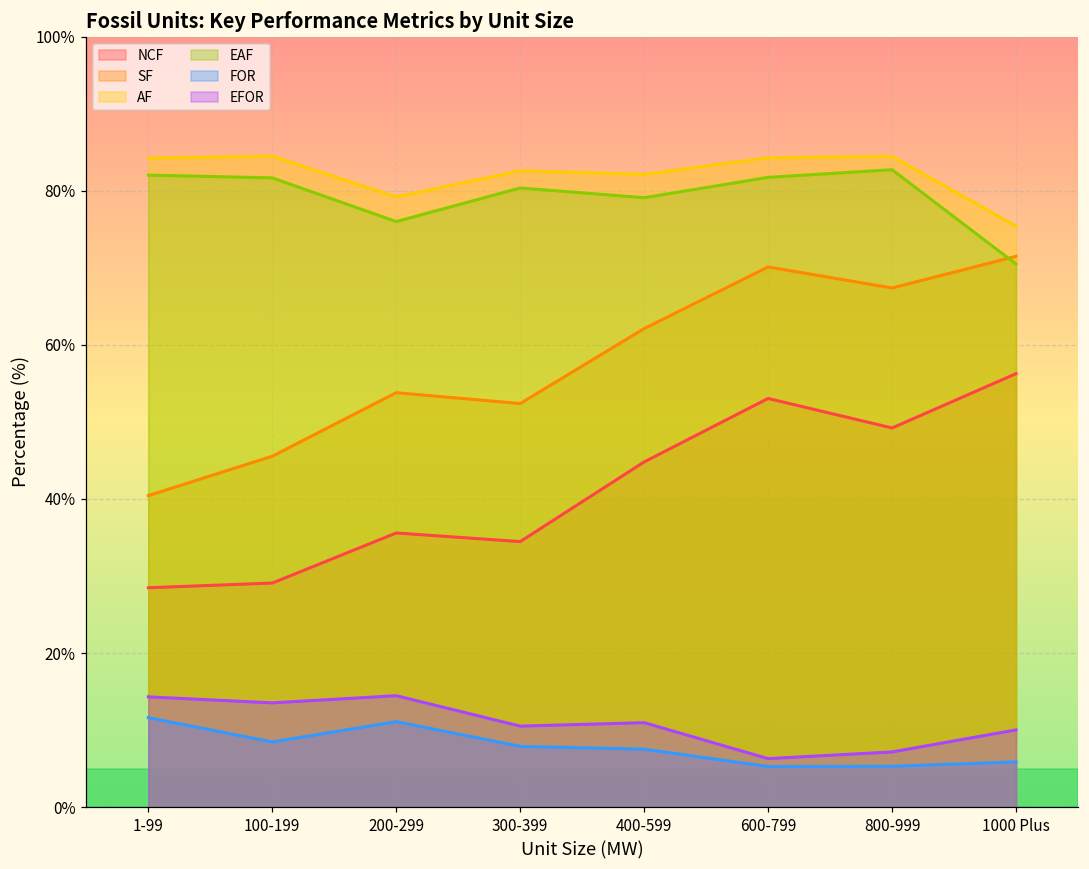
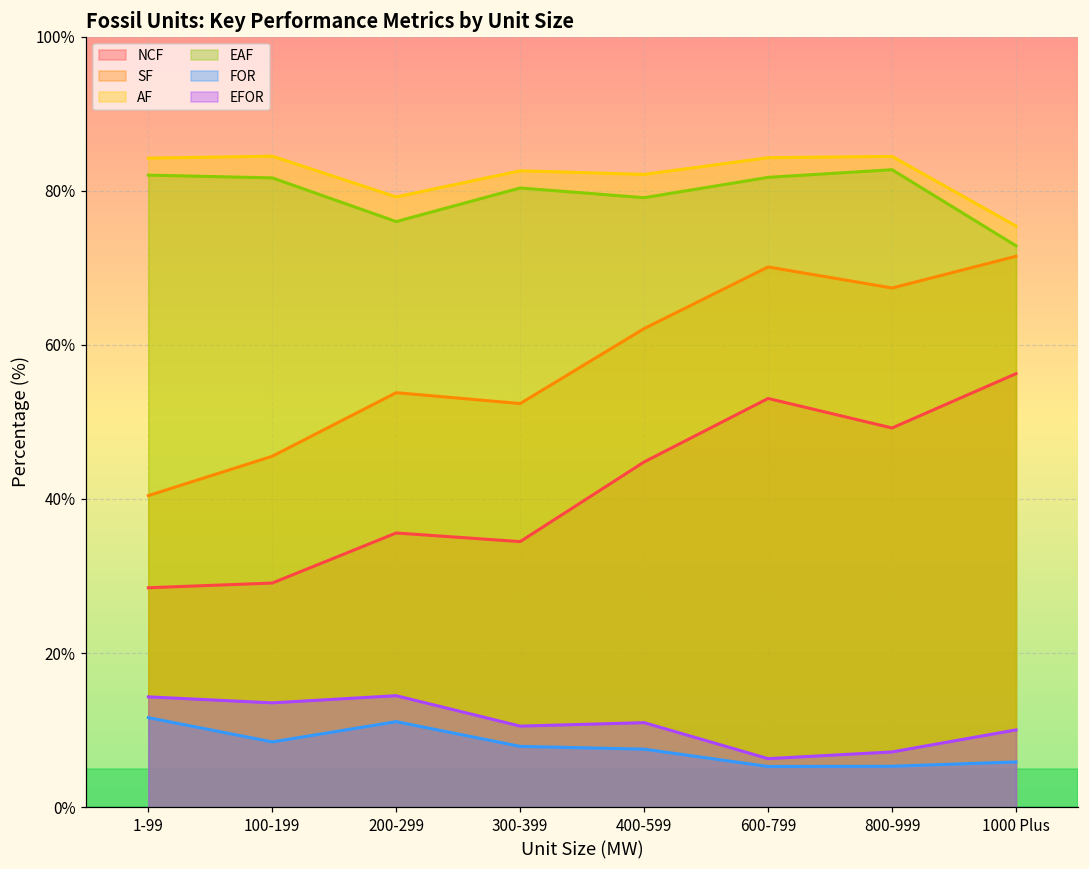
  {
    "EAF": {
      "1-99": "82%",
      "100-199": "82%",
      "200-299": "76%",
      "300-399": "80%",
      "400-599": "79%",
      "600-799": "82%",
      "800-999": "83%",
-     "1000 Plus": "70%"
+     "1000 Plus": "73%"
    },
    "FOR": {
      "1-99": "12%",
      "100-199": "8%",
      "200-299": "11%",
      "300-399": "8%",
      "400-599": "8%",
      "600-799": "5%",
      "800-999": "5%",
      "1000 Plus": "6%"
    },
    "EFOR": {
      "1-99": "14%",
      "100-199": "14%",
      "200-299": "14%",
      "300-399": "11%",
      "400-599": "11%",
      "600-799": "6%",
      "800-999": "7%",
      "1000 Plus": "10%"
    }
  }
